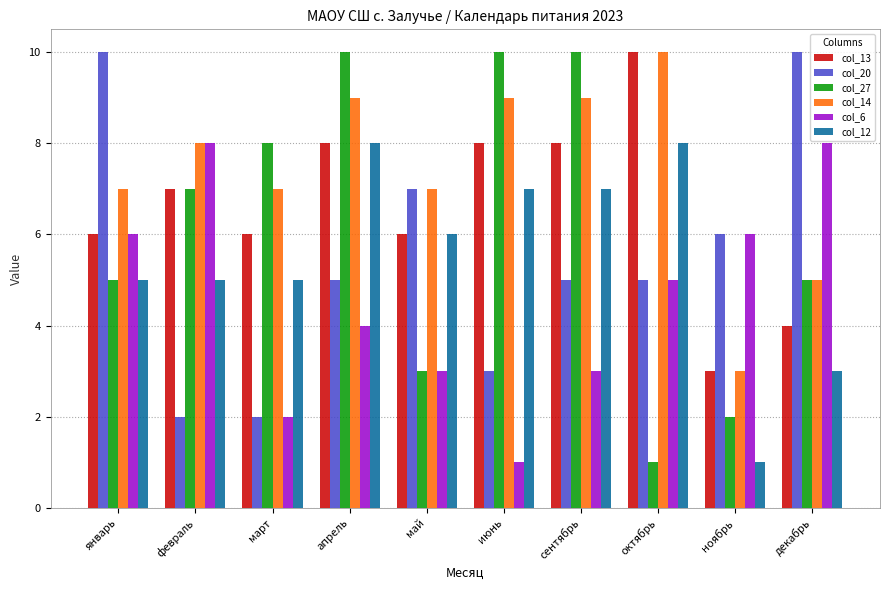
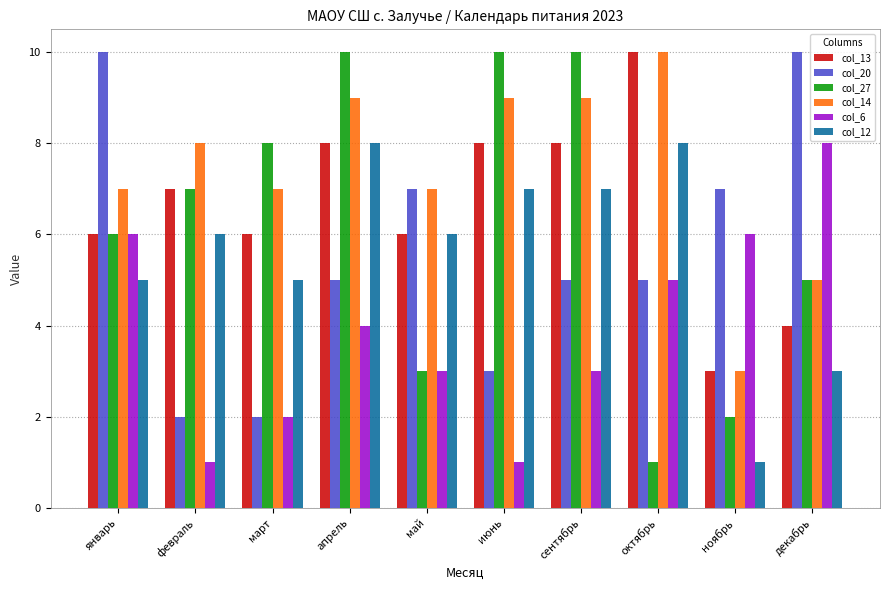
  {
    "col_13": {
      "январь": 6,
      "февраль": 7,
      "март": 6,
      "апрель": 8,
      "май": 6,
      "июнь": 8,
      "сентябрь": 8,
      "октябрь": 10,
      "ноябрь": 3,
      "декабрь": 4
    },
    "col_20": {
      "январь": 10,
      "февраль": 2,
      "март": 2,
      "апрель": 5,
      "май": 7,
      "июнь": 3,
      "сентябрь": 5,
      "октябрь": 5,
-     "ноябрь": 6,
+     "ноябрь": 7,
      "декабрь": 10
    },
    "col_27": {
-     "январь": 5,
+     "январь": 6,
      "февраль": 7,
      "март": 8,
      "апрель": 10,
      "май": 3,
      "июнь": 10,
      "сентябрь": 10,
      "октябрь": 1,
      "ноябрь": 2,
      "декабрь": 5
    },
    "col_14": {
      "январь": 7,
      "февраль": 8,
      "март": 7,
      "апрель": 9,
      "май": 7,
      "июнь": 9,
      "сентябрь": 9,
      "октябрь": 10,
      "ноябрь": 3,
      "декабрь": 5
    },
    "col_6": {
      "январь": 6,
-     "февраль": 8,
+     "февраль": 1,
      "март": 2,
      "апрель": 4,
      "май": 3,
      "июнь": 1,
      "сентябрь": 3,
      "октябрь": 5,
      "ноябрь": 6,
      "декабрь": 8
    },
    "col_12": {
      "январь": 5,
-     "февраль": 5,
+     "февраль": 6,
      "март": 5,
      "апрель": 8,
      "май": 6,
      "июнь": 7,
      "сентябрь": 7,
      "октябрь": 8,
      "ноябрь": 1,
      "декабрь": 3
    }
  }
